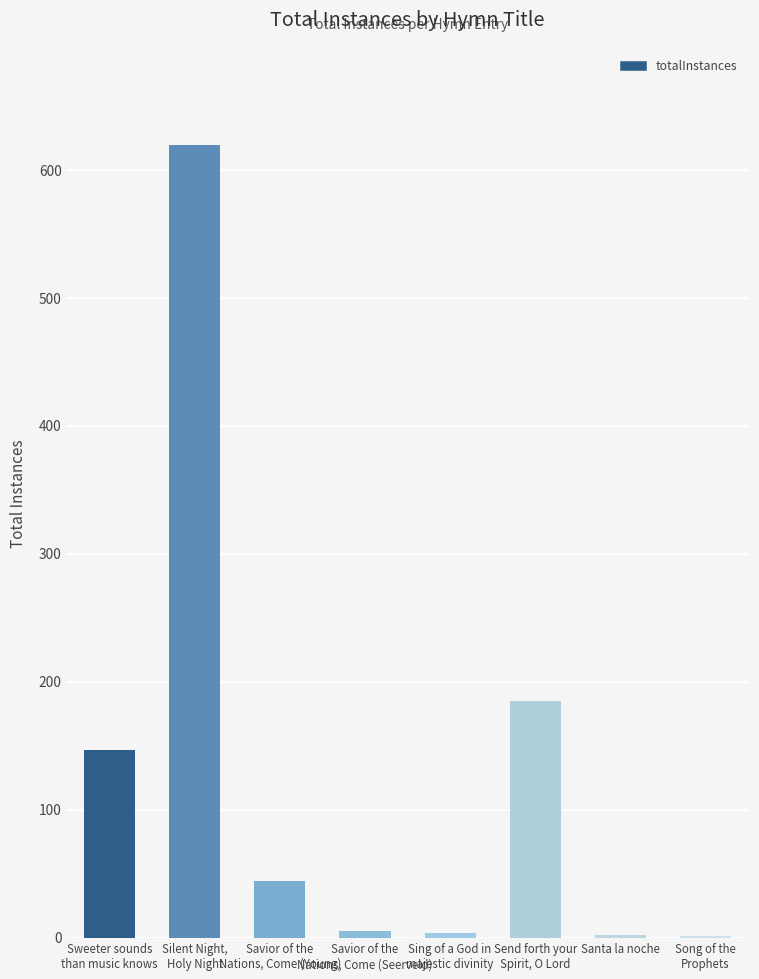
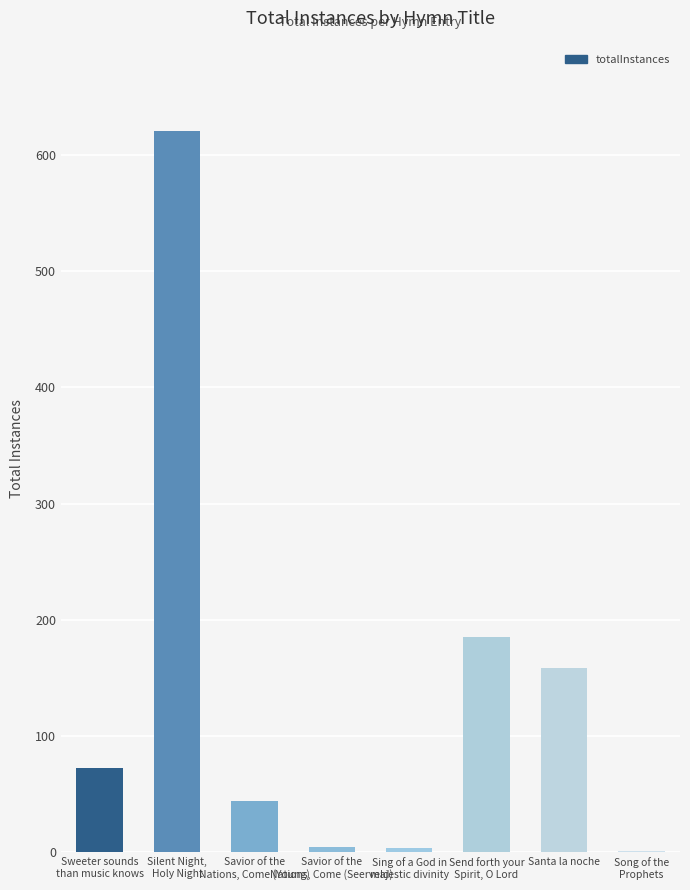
  {
-   "Sweeter sounds than music knows": 147,
+   "Sweeter sounds than music knows": 73,
    "Silent Night, Holy Night": 620,
    "Send forth your Spirit, O Lord": 185,
-   "Santa la noche": 2
+   "Santa la noche": 159
  }
